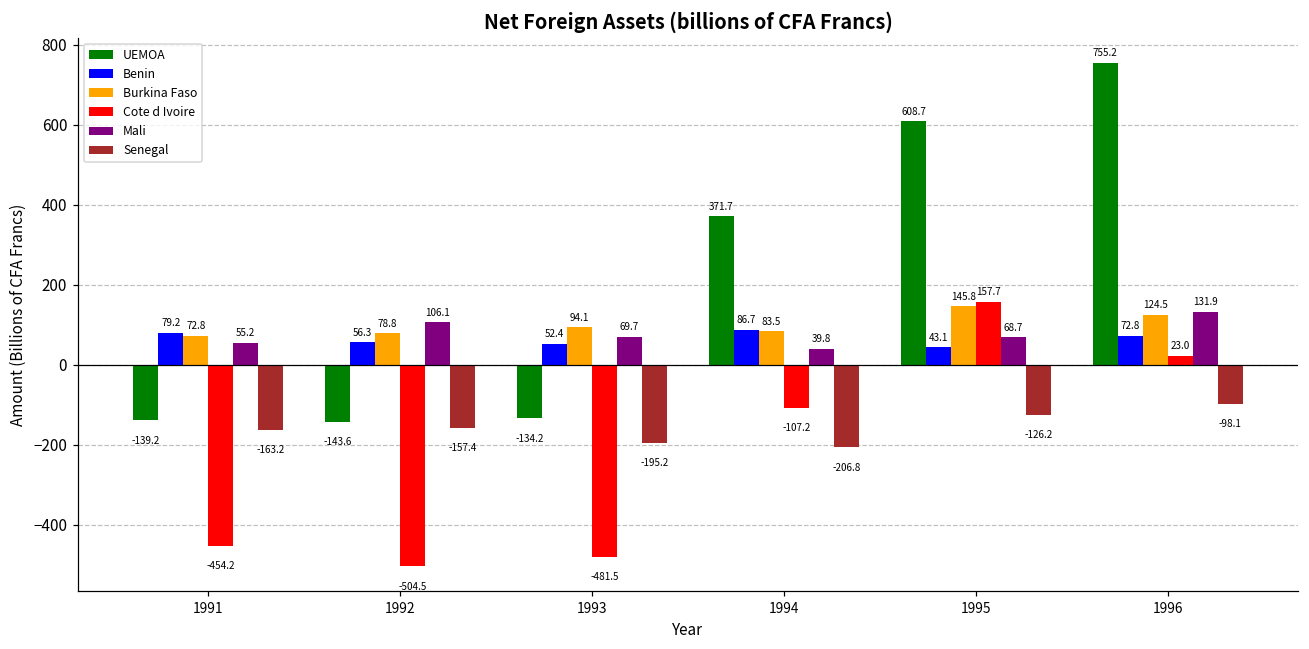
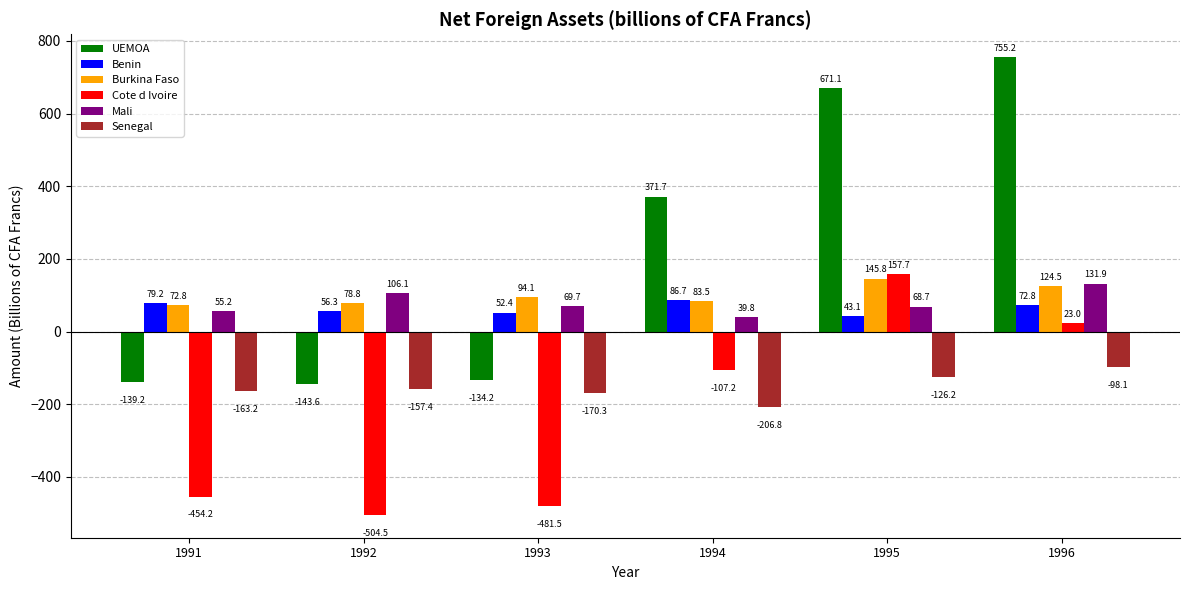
  {
    "UEMOA": {
      "1991": -139.2,
      "1992": -143.6,
      "1993": -134.2,
      "1994": 371.7,
-     "1995": 608.7,
+     "1995": 671.1,
      "1996": 755.2
    },
    "Benin": {
      "1991": 79.2,
      "1992": 56.3,
      "1993": 52.4,
      "1994": 86.7,
      "1995": 43.1,
      "1996": 72.8
    },
    "Burkina Faso": {
      "1991": 72.8,
      "1992": 78.8,
      "1993": 94.1,
      "1994": 83.5,
      "1995": 145.8,
      "1996": 124.5
    },
    "Cote d Ivoire": {
      "1991": -454.2,
      "1992": -504.5,
      "1993": -481.5,
      "1994": -107.2,
      "1995": 157.7,
      "1996": 23.0
    },
    "Mali": {
      "1991": 55.2,
      "1992": 106.1,
      "1993": 69.7,
      "1994": 39.8,
      "1995": 68.7,
      "1996": 131.9
    },
    "Senegal": {
      "1991": -163.2,
      "1992": -157.4,
-     "1993": -195.2,
+     "1993": -170.3,
      "1994": -206.8,
      "1995": -126.2,
      "1996": -98.1
    }
  }
